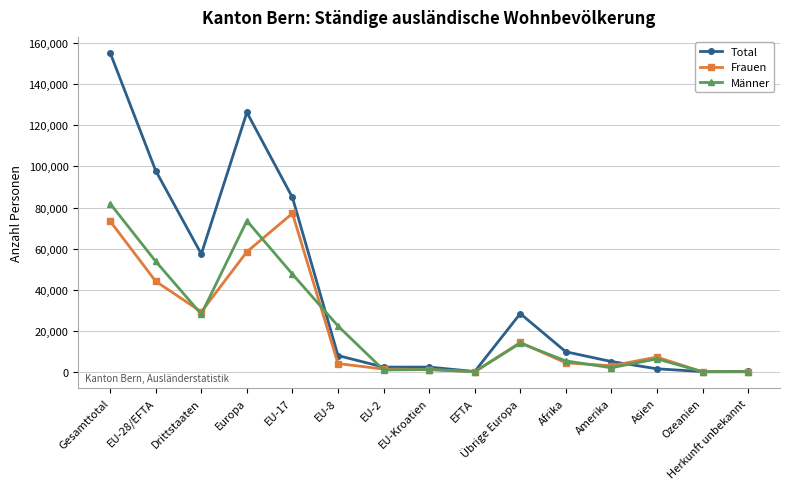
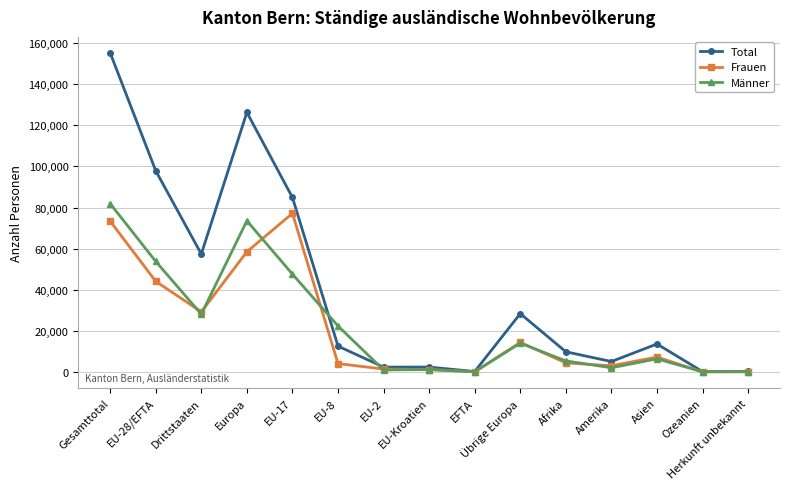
  {
    "Total": {
      "Gesamttotal": "155,000",
      "EU-28/EFTA": "98,000",
      "Drittstaaten": "57,000",
      "Europa": "126,000",
      "EU-17": "85,000",
-     "EU-8": "8,000",
+     "EU-8": "13,000",
      "Übrige Europa": "28,000",
      "Afrika": "10,000",
      "Amerika": "5,000",
-     "Asien": "2,000"
+     "Asien": "14,000"
    },
    "Frauen": {
      "Gesamttotal": "73,000",
      "EU-28/EFTA": "44,000",
      "Europa": "58,000",
      "EU-17": "77,000",
      "EU-8": "4,000"
    },
    "Männer": {
      "Gesamttotal": "82,000",
      "EU-28/EFTA": "54,000",
      "Europa": "74,000",
      "EU-17": "48,000",
      "EU-8": "22,000"
    }
  }
